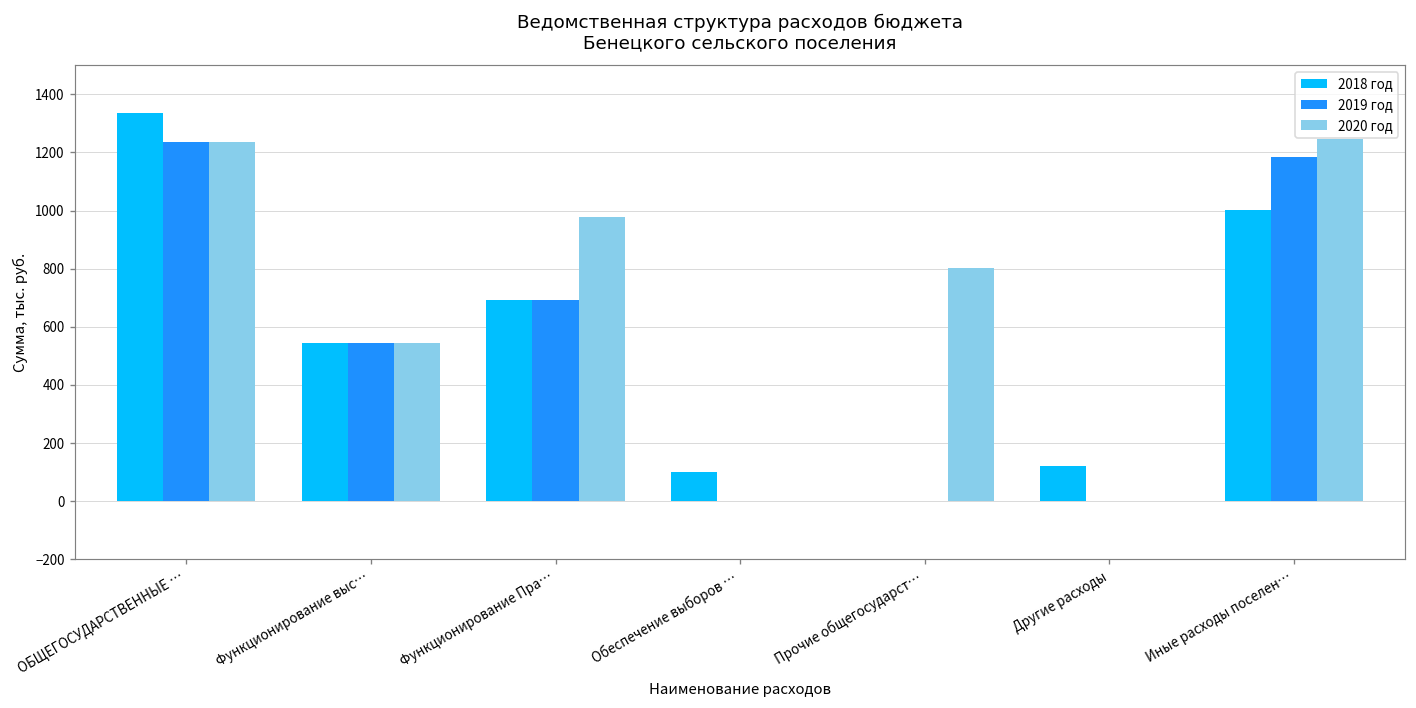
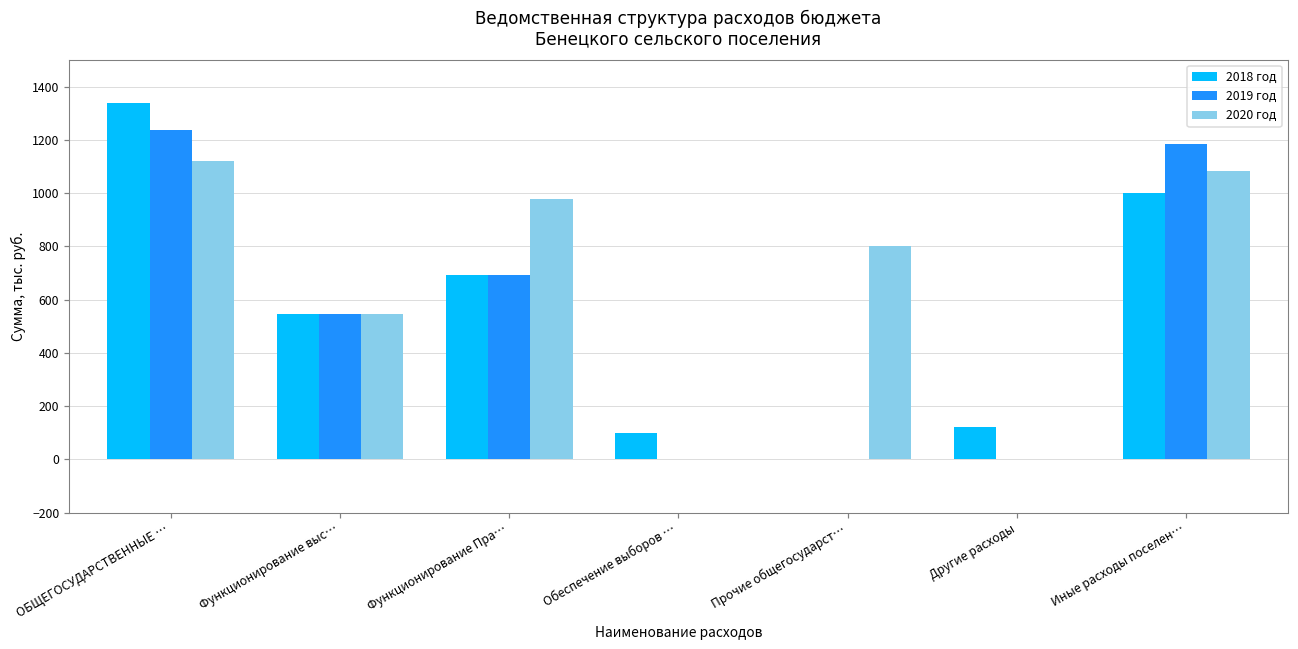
  {
    "2020 год": {
-     "ОБЩЕГОСУДАРСТВЕННЫЕ …": 1240,
+     "ОБЩЕГОСУДАРСТВЕННЫЕ …": 1120,
      "Функционирование выс…": 540,
      "Функционирование Пра…": 980,
      "Обеспечение выборов …": 0,
      "Прочие общегосударст…": 800,
      "Другие расходы": 0,
-     "Иные расходы поселен…": 1250
+     "Иные расходы поселен…": 1080
    }
  }
